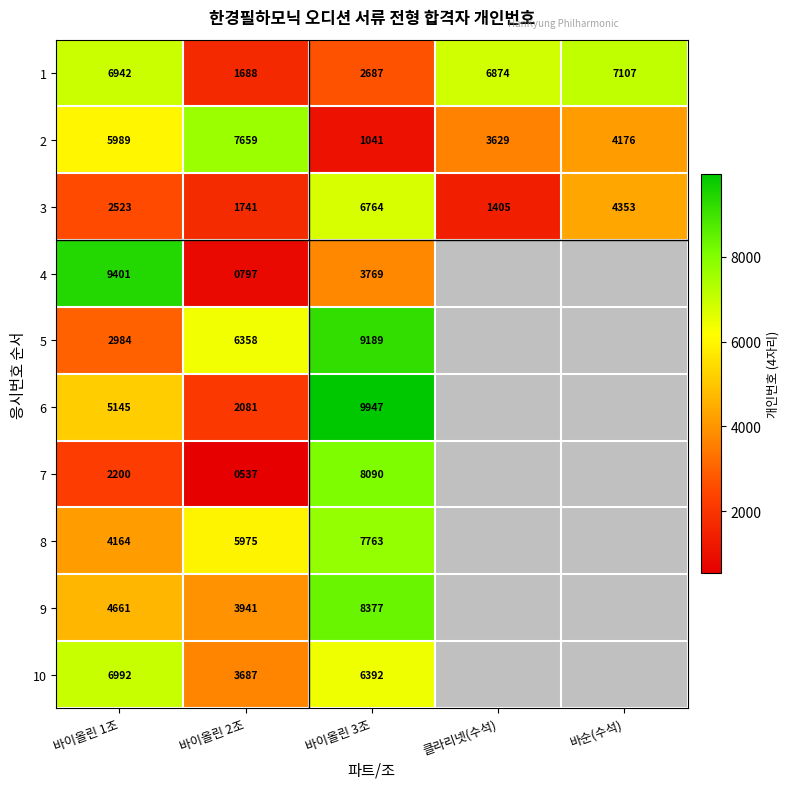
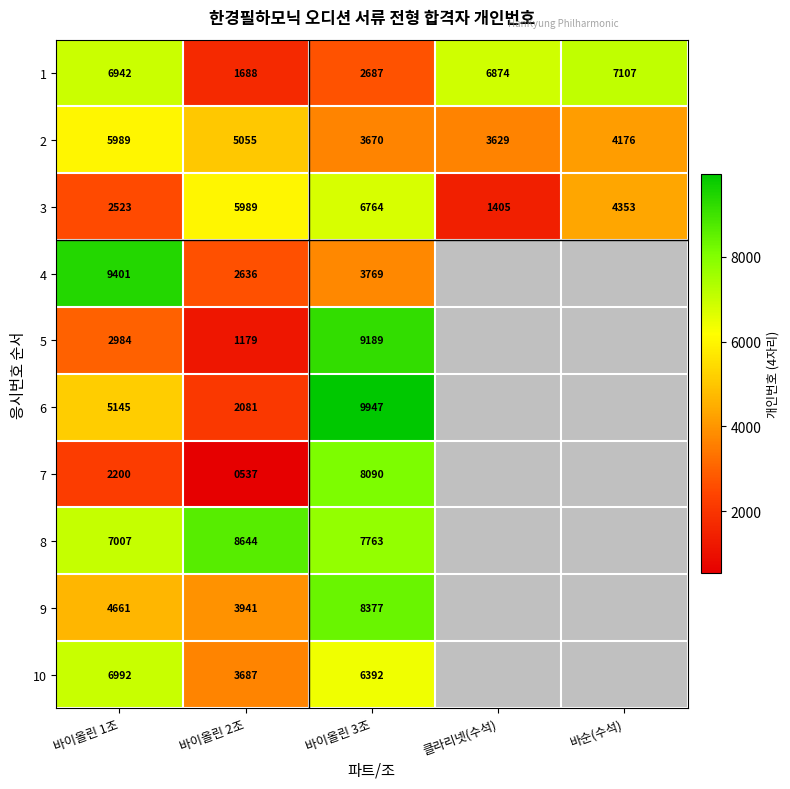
  {
    "1": {
      "바이올린 1조": "6942",
      "바이올린 2조": "1688",
      "바이올린 3조": "2687",
      "클라리넷(수석)": "6874",
      "바순(수석)": "7107"
    },
    "2": {
      "바이올린 1조": "5989",
-     "바이올린 2조": "7659",
-     "바이올린 3조": "1041",
+     "바이올린 2조": "5055",
+     "바이올린 3조": "3670",
      "클라리넷(수석)": "3629",
      "바순(수석)": "4176"
    },
    "3": {
      "바이올린 1조": "2523",
-     "바이올린 2조": "1741",
+     "바이올린 2조": "5989",
      "바이올린 3조": "6764",
      "클라리넷(수석)": "1405",
      "바순(수석)": "4353"
    },
    "4": {
      "바이올린 1조": "9401",
-     "바이올린 2조": "0797",
+     "바이올린 2조": "2636",
      "바이올린 3조": "3769"
    },
    "5": {
      "바이올린 1조": "2984",
-     "바이올린 2조": "6358",
+     "바이올린 2조": "1179",
      "바이올린 3조": "9189"
    },
    "6": {
      "바이올린 1조": "5145",
      "바이올린 2조": "2081",
      "바이올린 3조": "9947"
    },
    "7": {
      "바이올린 1조": "2200",
      "바이올린 2조": "0537",
      "바이올린 3조": "8090"
    },
    "8": {
-     "바이올린 1조": "4164",
-     "바이올린 2조": "5975",
+     "바이올린 1조": "7007",
+     "바이올린 2조": "8644",
      "바이올린 3조": "7763"
    },
    "9": {
      "바이올린 1조": "4661",
      "바이올린 2조": "3941",
      "바이올린 3조": "8377"
    },
    "10": {
      "바이올린 1조": "6992",
      "바이올린 2조": "3687",
      "바이올린 3조": "6392"
    }
  }
